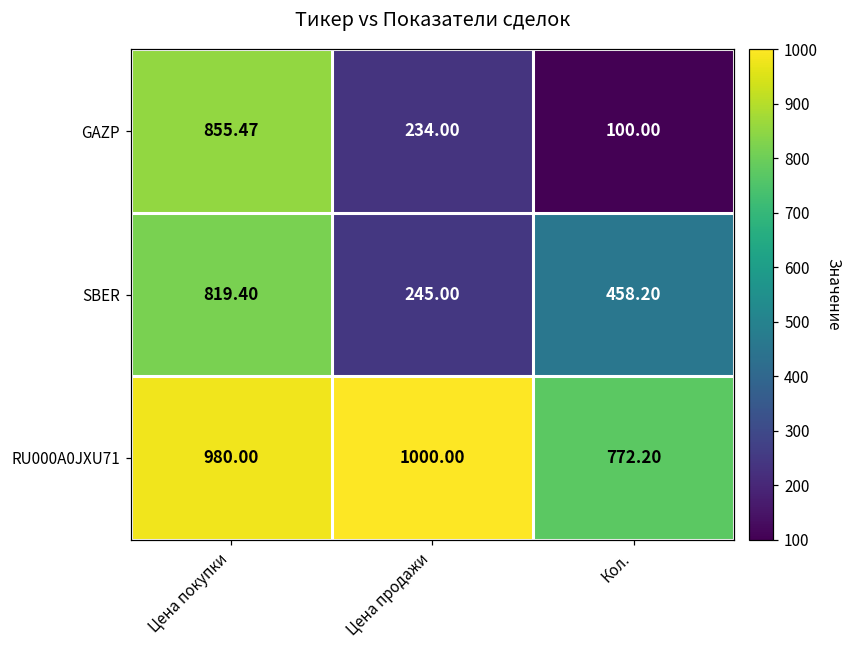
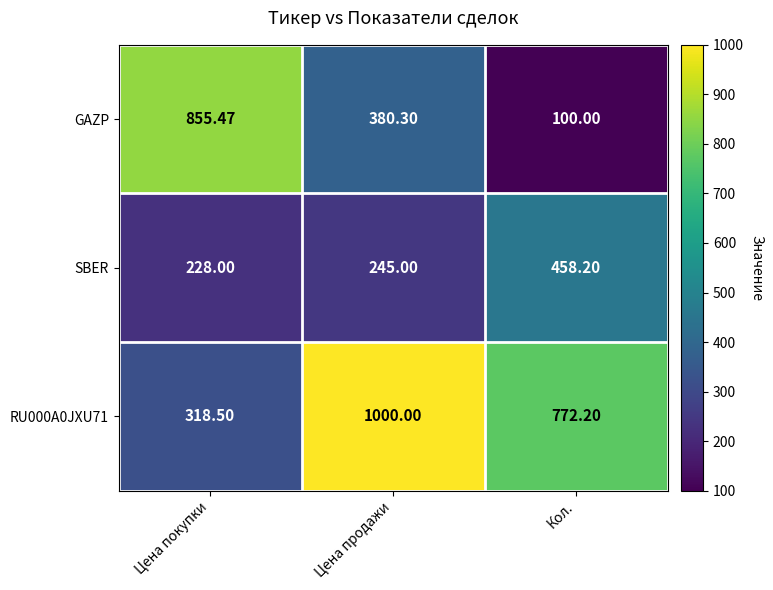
  {
    "GAZP": {
      "Цена покупки": 855.47,
-     "Цена продажи": 234.00,
+     "Цена продажи": 380.30,
      "Кол.": 100.00
    },
    "SBER": {
-     "Цена покупки": 819.40,
+     "Цена покупки": 228.00,
      "Цена продажи": 245.00,
      "Кол.": 458.20
    },
    "RU000A0JXU71": {
-     "Цена покупки": 980.00,
+     "Цена покупки": 318.50,
      "Цена продажи": 1000.00,
      "Кол.": 772.20
    }
  }
